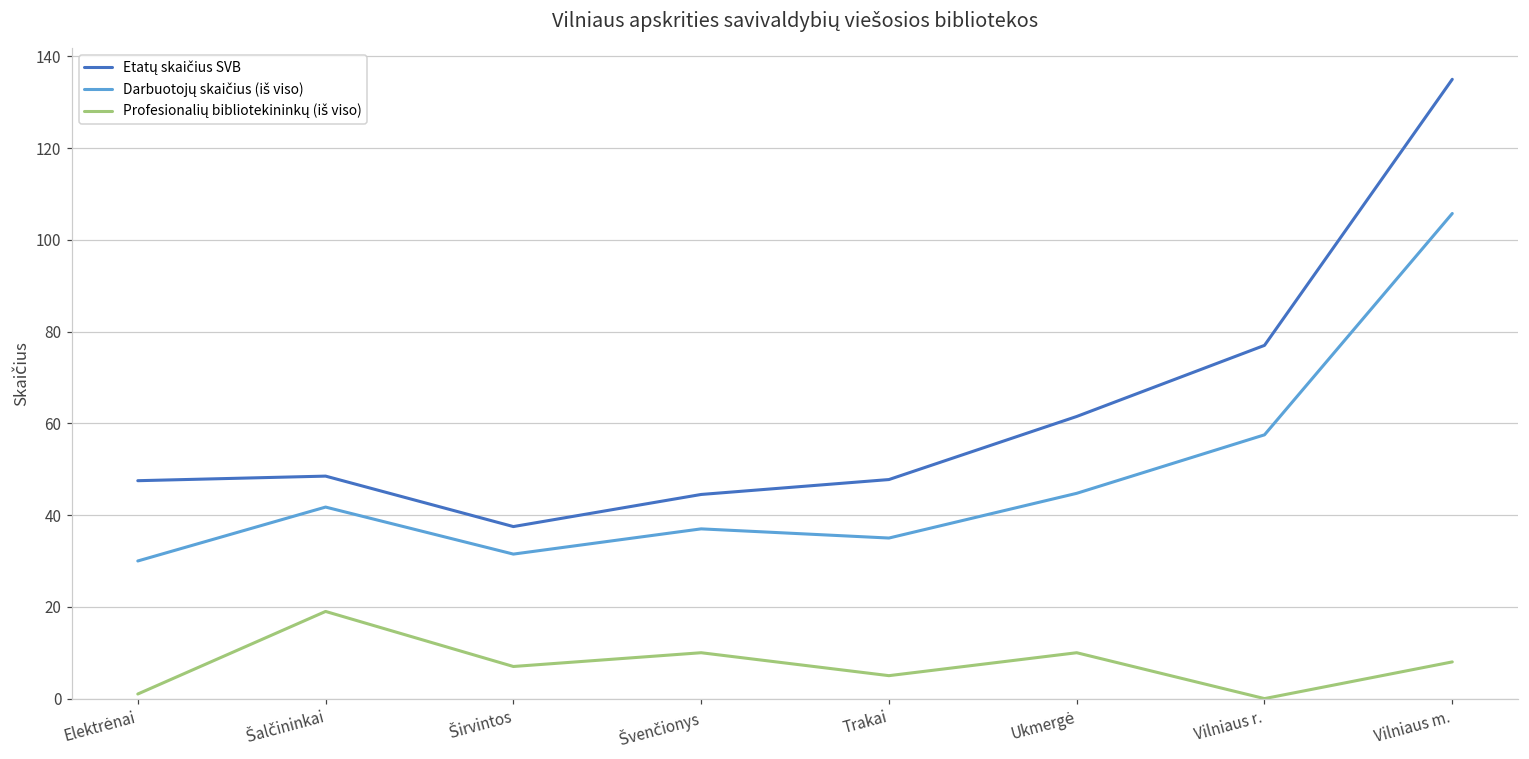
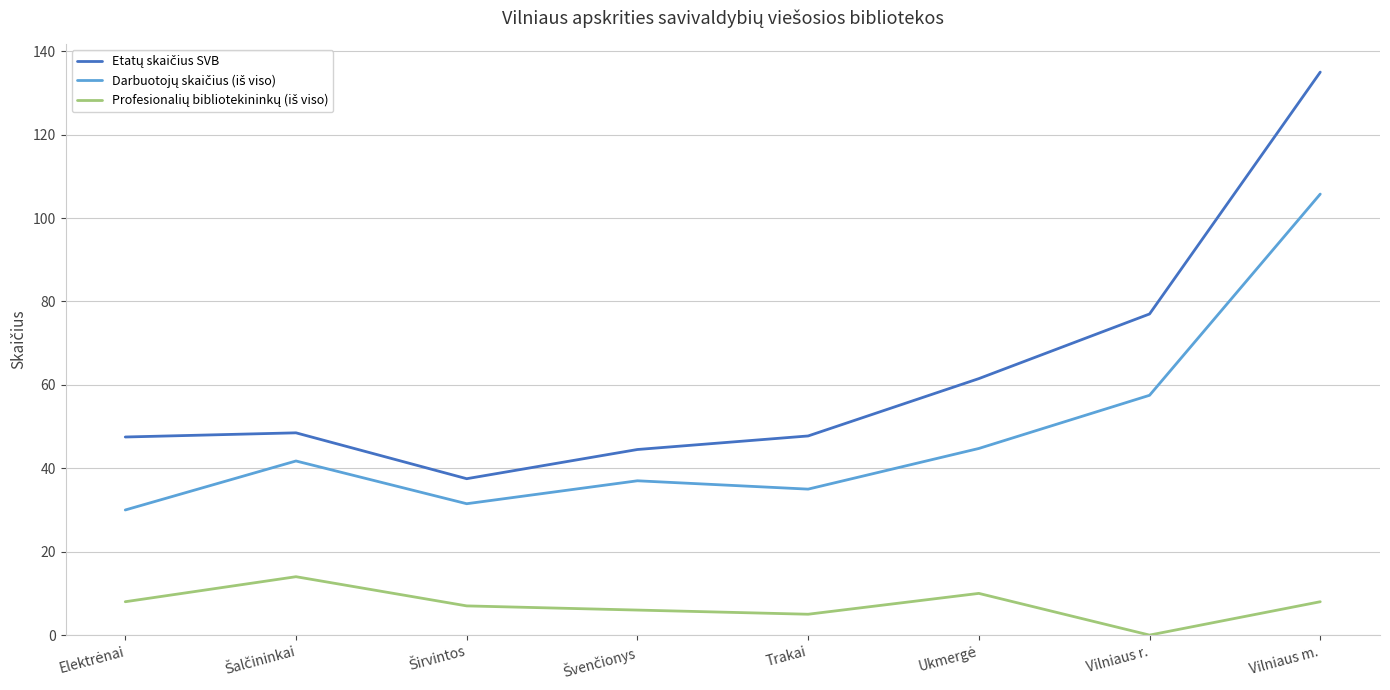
  {
    "Profesionalių bibliotekininkų (iš viso)": {
-     "Elektrėnai": 1,
-     "Šalčininkai": 19,
+     "Elektrėnai": 8,
+     "Šalčininkai": 14,
      "Širvintos": 7,
-     "Švenčionys": 10,
+     "Švenčionys": 6,
      "Trakai": 5,
      "Ukmergė": 10,
      "Vilniaus r.": 0,
      "Vilniaus m.": 8
    }
  }
